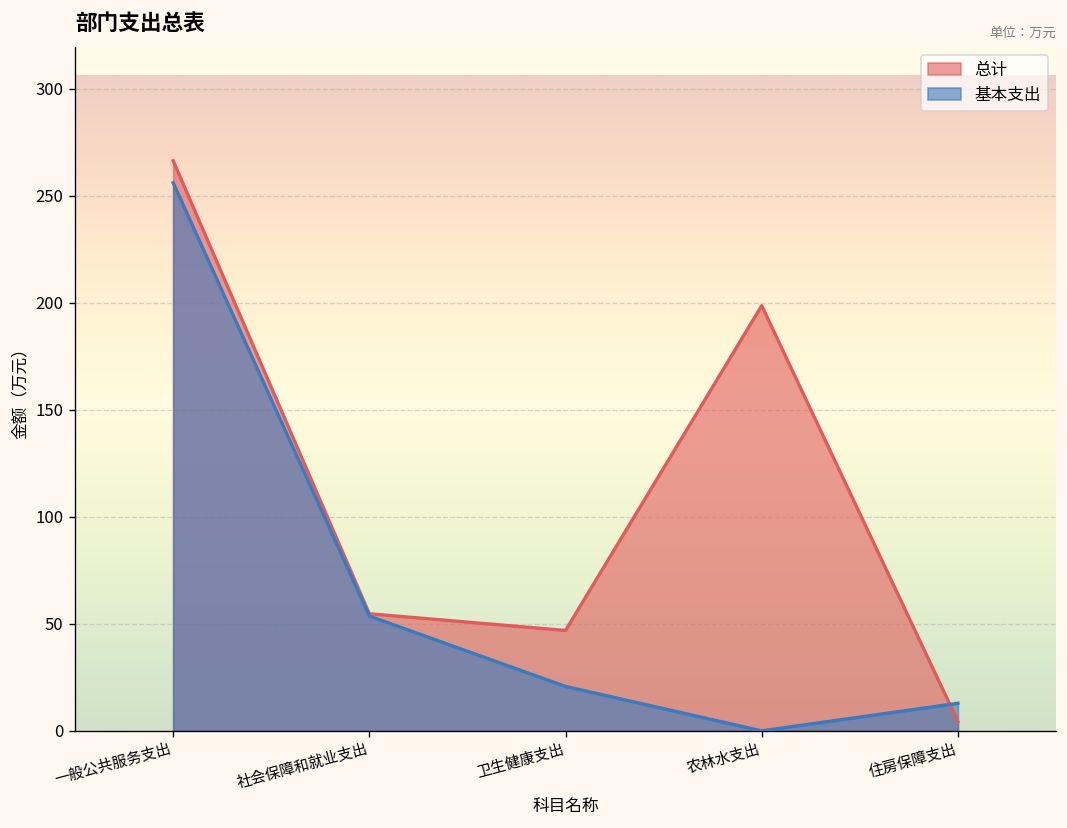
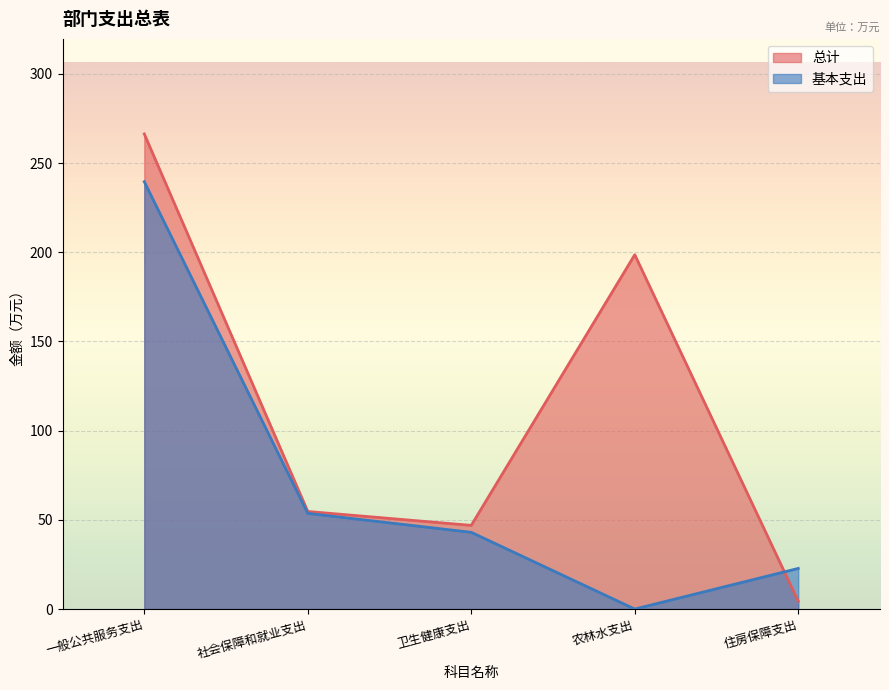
  {
    "总计": {
      "一般公共服务支出": 266,
      "卫生健康支出": 47,
      "农林水支出": 199,
      "住房保障支出": 4
    },
    "基本支出": {
-     "一般公共服务支出": 256,
-     "卫生健康支出": 21,
+     "一般公共服务支出": 240,
+     "卫生健康支出": 43,
      "农林水支出": 0,
-     "住房保障支出": 13
+     "住房保障支出": 23
    }
  }
